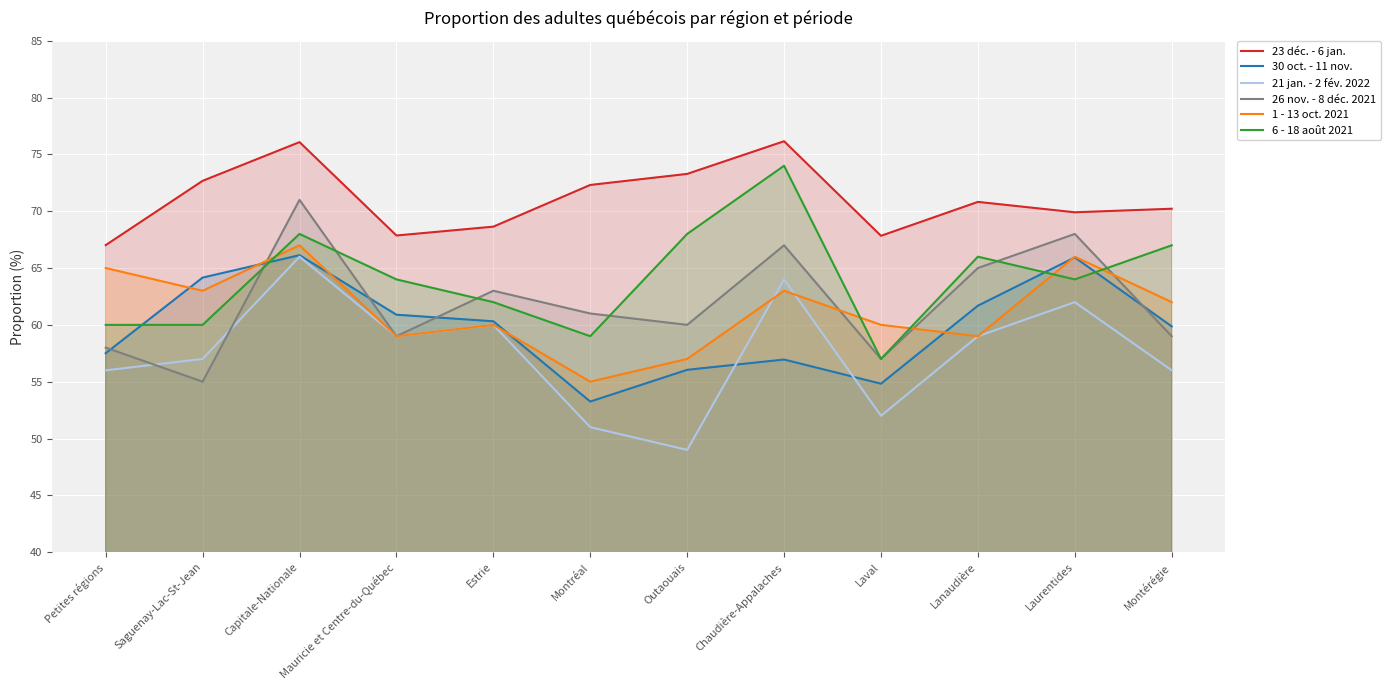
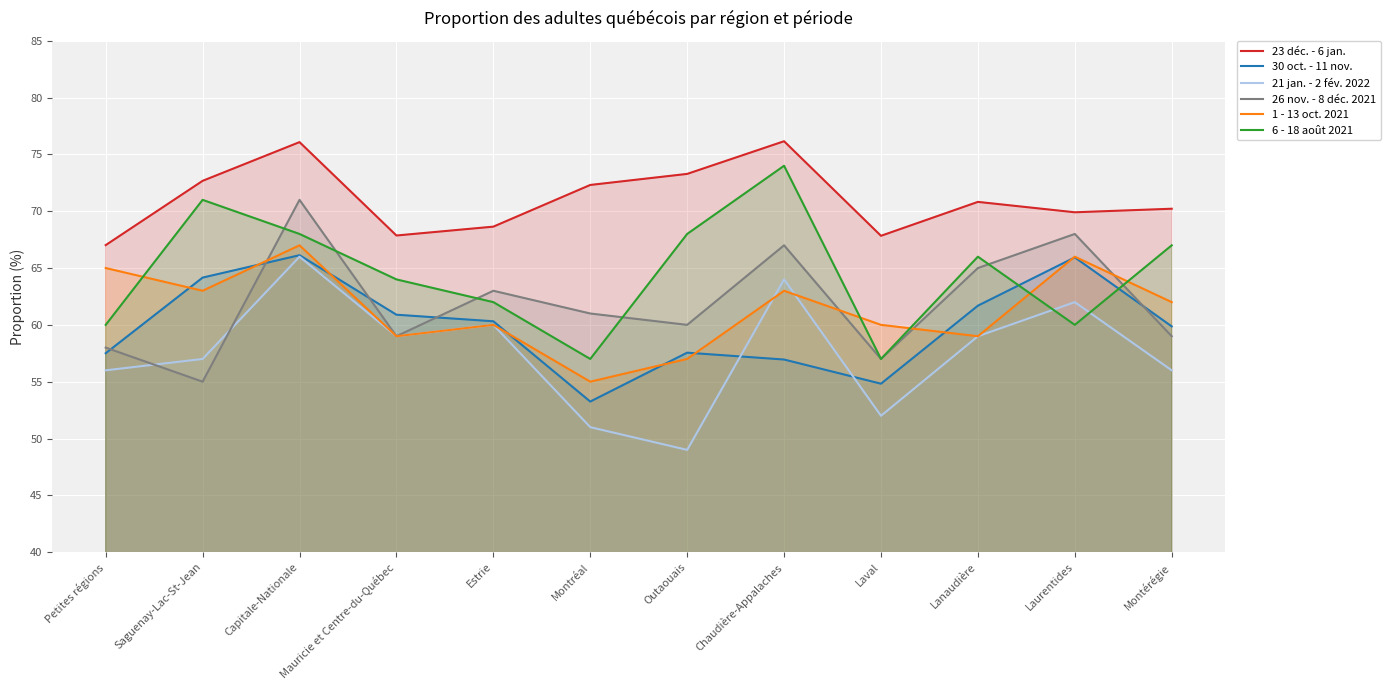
  {
    "23 déc. - 6 jan.": {
      "Petites régions": 67.0,
      "Saguenay-Lac-St-Jean": 72.7,
      "Capitale-Nationale": 76.1,
      "Mauricie et Centre-du-Québec": 67.9,
      "Estrie": 68.6,
      "Montréal": 72.3,
      "Outaouais": 73.3,
      "Chaudière-Appalaches": 76.2,
      "Laval": 67.8,
      "Lanaudière": 70.8,
      "Laurentides": 69.9,
      "Montérégie": 70.2
    },
    "30 oct. - 11 nov.": {
      "Petites régions": 57.5,
      "Saguenay-Lac-St-Jean": 64.2,
      "Mauricie et Centre-du-Québec": 60.9,
      "Estrie": 60.3,
      "Montréal": 53.3,
-     "Outaouais": 56.0,
+     "Outaouais": 57.6,
      "Chaudière-Appalaches": 56.9,
      "Laval": 54.8,
      "Lanaudière": 61.7,
      "Montérégie": 59.9
    },
    "21 jan. - 2 fév. 2022": {
      "Petites régions": 56.0,
      "Saguenay-Lac-St-Jean": 57.0,
      "Montréal": 51.0,
      "Outaouais": 49.0,
      "Chaudière-Appalaches": 64.0,
      "Laval": 52.0,
      "Laurentides": 62.0,
      "Montérégie": 56.0
    },
    "26 nov. - 8 déc. 2021": {
      "Petites régions": 58.0,
      "Saguenay-Lac-St-Jean": 55.0,
      "Capitale-Nationale": 71.0,
      "Estrie": 63.0,
      "Montréal": 61.0,
      "Outaouais": 60.0,
      "Chaudière-Appalaches": 67.0,
      "Lanaudière": 65.0,
      "Laurentides": 68.0,
      "Montérégie": 59.0
    },
    "1 - 13 oct. 2021": {
      "Petites régions": 65.0,
      "Saguenay-Lac-St-Jean": 63.0,
      "Capitale-Nationale": 67.0,
      "Montréal": 55.0,
      "Outaouais": 57.0,
      "Chaudière-Appalaches": 63.0,
      "Laval": 60.0,
      "Montérégie": 62.0
    },
    "6 - 18 août 2021": {
      "Petites régions": 60,
-     "Saguenay-Lac-St-Jean": 60,
+     "Saguenay-Lac-St-Jean": 71,
      "Capitale-Nationale": 68,
      "Mauricie et Centre-du-Québec": 64,
      "Estrie": 62,
-     "Montréal": 59,
+     "Montréal": 57,
      "Outaouais": 68,
      "Chaudière-Appalaches": 74,
      "Lanaudière": 66,
-     "Laurentides": 64,
+     "Laurentides": 60,
      "Montérégie": 67
    }
  }
